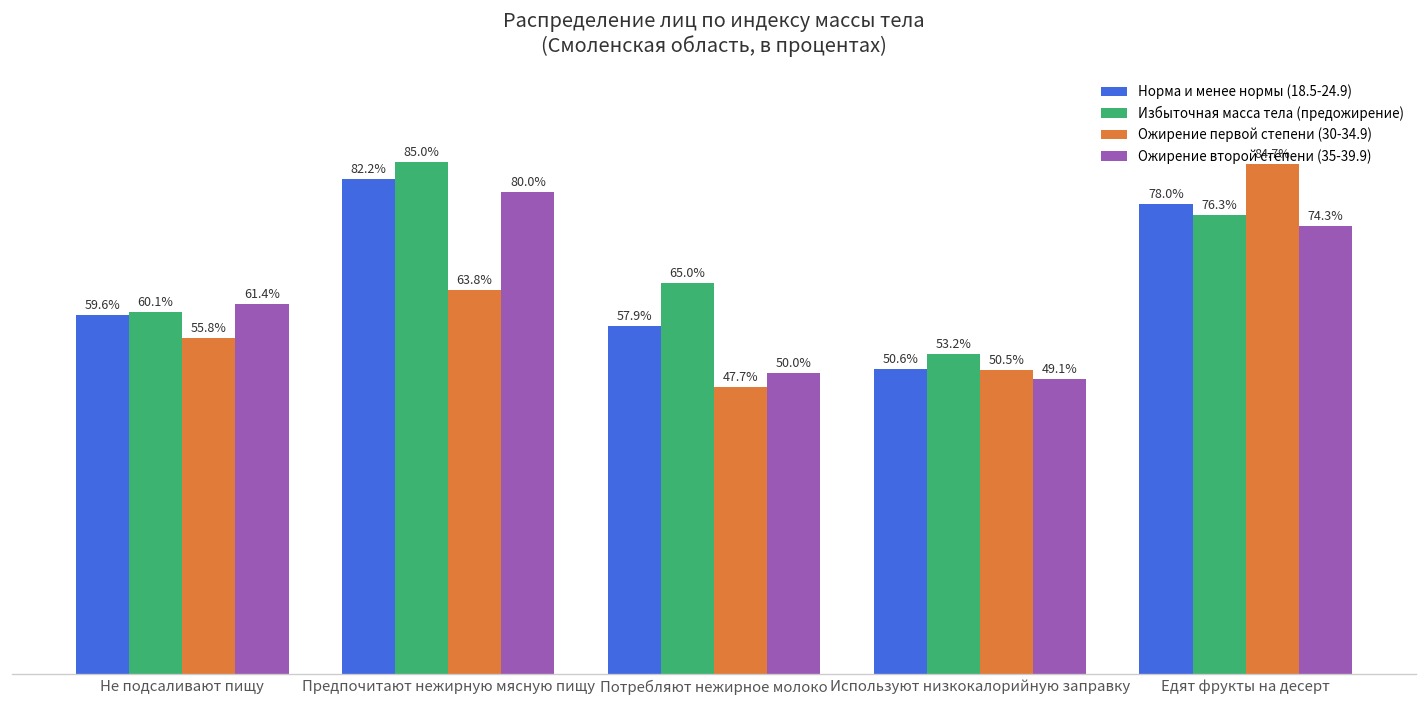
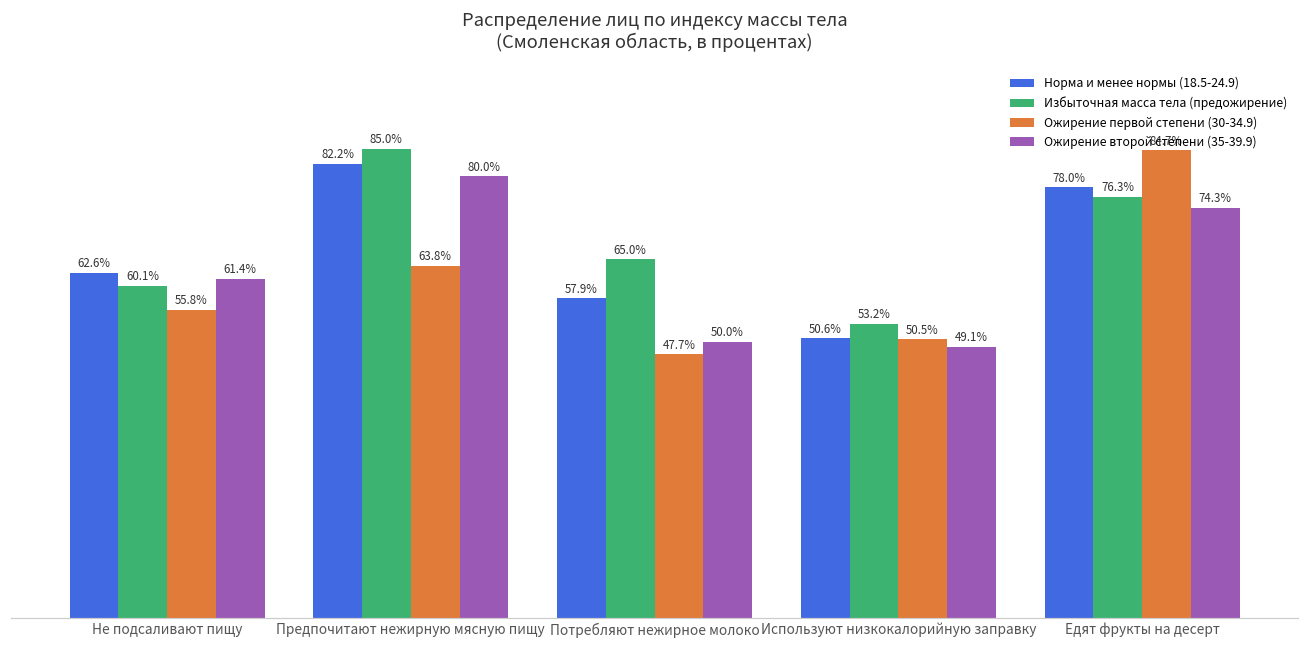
  {
    "Норма и менее нормы (18.5-24.9)": {
-     "Не подсаливают пищу": "59.6%",
+     "Не подсаливают пищу": "62.6%",
      "Предпочитают нежирную мясную пищу": "82.2%",
      "Потребляют нежирное молоко": "57.9%",
      "Используют низкокалорийную заправку": "50.6%",
      "Едят фрукты на десерт": "78.0%"
    },
    "Избыточная масса тела (предожирение)": {
      "Не подсаливают пищу": "60.1%",
      "Предпочитают нежирную мясную пищу": "85.0%",
      "Потребляют нежирное молоко": "65.0%",
      "Используют низкокалорийную заправку": "53.2%",
      "Едят фрукты на десерт": "76.3%"
    },
    "Ожирение первой степени (30-34.9)": {
      "Не подсаливают пищу": "55.8%",
      "Предпочитают нежирную мясную пищу": "63.8%",
      "Потребляют нежирное молоко": "47.7%",
      "Используют низкокалорийную заправку": "50.5%",
      "Едят фрукты на десерт": "84.7%"
    },
    "Ожирение второй степени (35-39.9)": {
      "Не подсаливают пищу": "61.4%",
      "Предпочитают нежирную мясную пищу": "80.0%",
      "Потребляют нежирное молоко": "50.0%",
      "Используют низкокалорийную заправку": "49.1%",
      "Едят фрукты на десерт": "74.3%"
    }
  }
